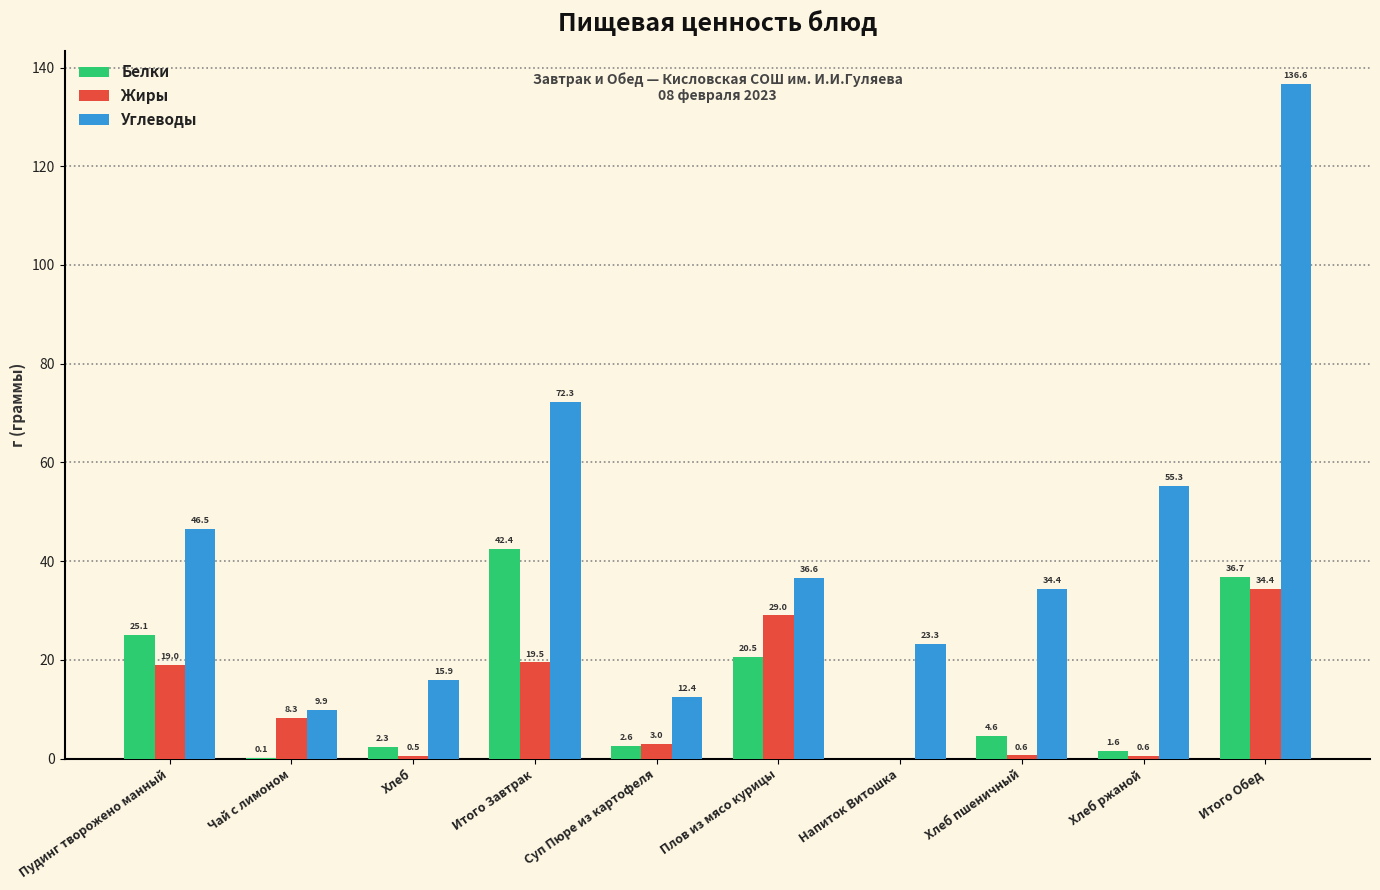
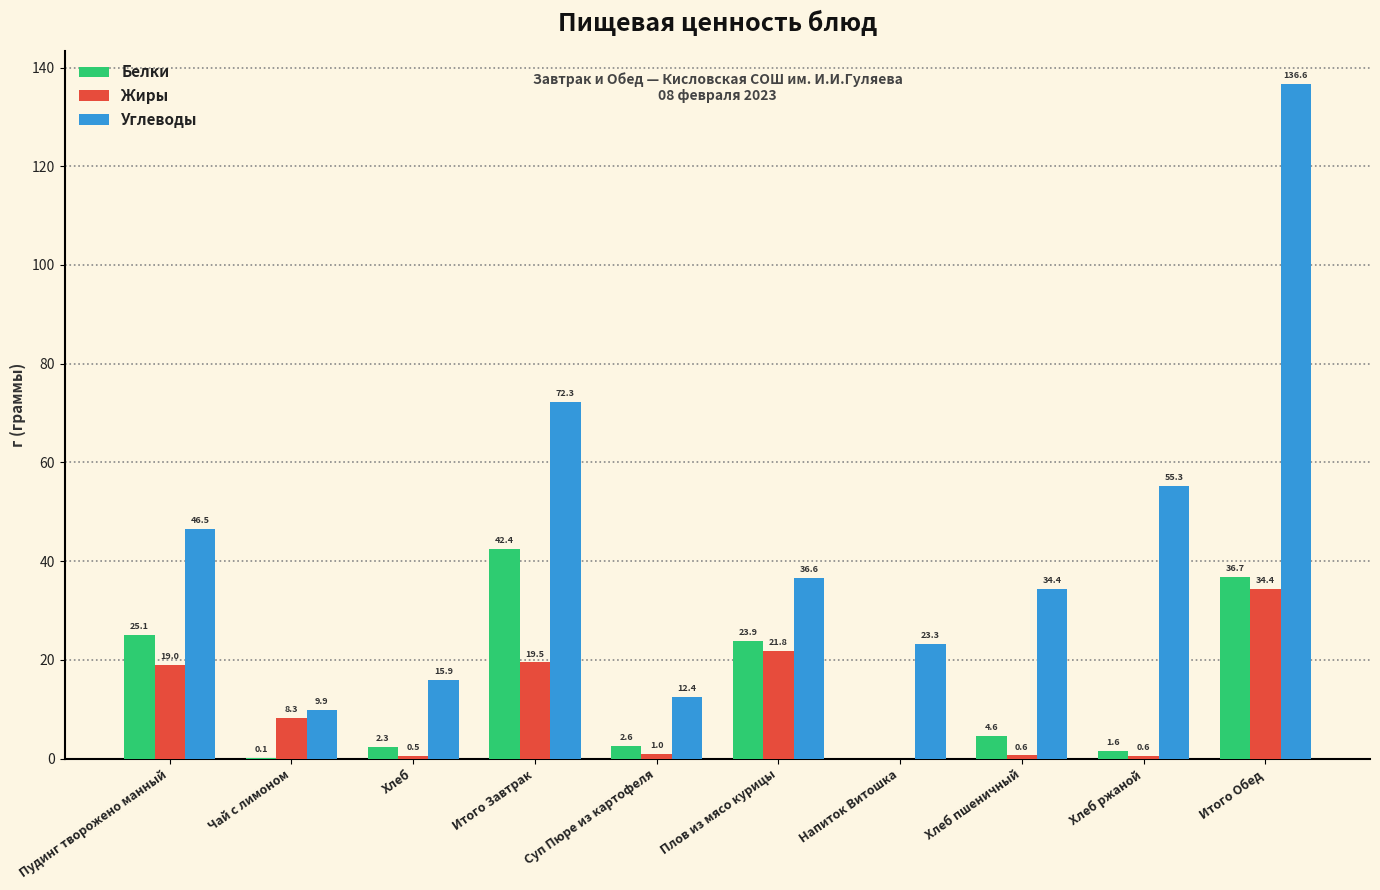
  {
    "Белки": {
      "Пудинг творожено манный": 25.1,
      "Чай с лимоном": 0.1,
      "Хлеб": 2.3,
      "Итого Завтрак": 42.4,
      "Суп Пюре из картофеля": 2.6,
-     "Плов из мясо курицы": 20.5,
+     "Плов из мясо курицы": 23.9,
      "Хлеб пшеничный": 4.6,
      "Хлеб ржаной": 1.6,
      "Итого Обед": 36.7
    },
    "Жиры": {
      "Пудинг творожено манный": 19.0,
      "Чай с лимоном": 8.3,
      "Хлеб": 0.5,
      "Итого Завтрак": 19.5,
-     "Суп Пюре из картофеля": 3.0,
-     "Плов из мясо курицы": 29.0,
+     "Суп Пюре из картофеля": 1.0,
+     "Плов из мясо курицы": 21.8,
      "Хлеб пшеничный": 0.6,
      "Хлеб ржаной": 0.6,
      "Итого Обед": 34.4
    },
    "Углеводы": {
      "Пудинг творожено манный": 46.5,
      "Чай с лимоном": 9.9,
      "Хлеб": 15.9,
      "Итого Завтрак": 72.3,
      "Суп Пюре из картофеля": 12.4,
      "Плов из мясо курицы": 36.6,
      "Напиток Витошка": 23.3,
      "Хлеб пшеничный": 34.4,
      "Хлеб ржаной": 55.3,
      "Итого Обед": 136.6
    }
  }
